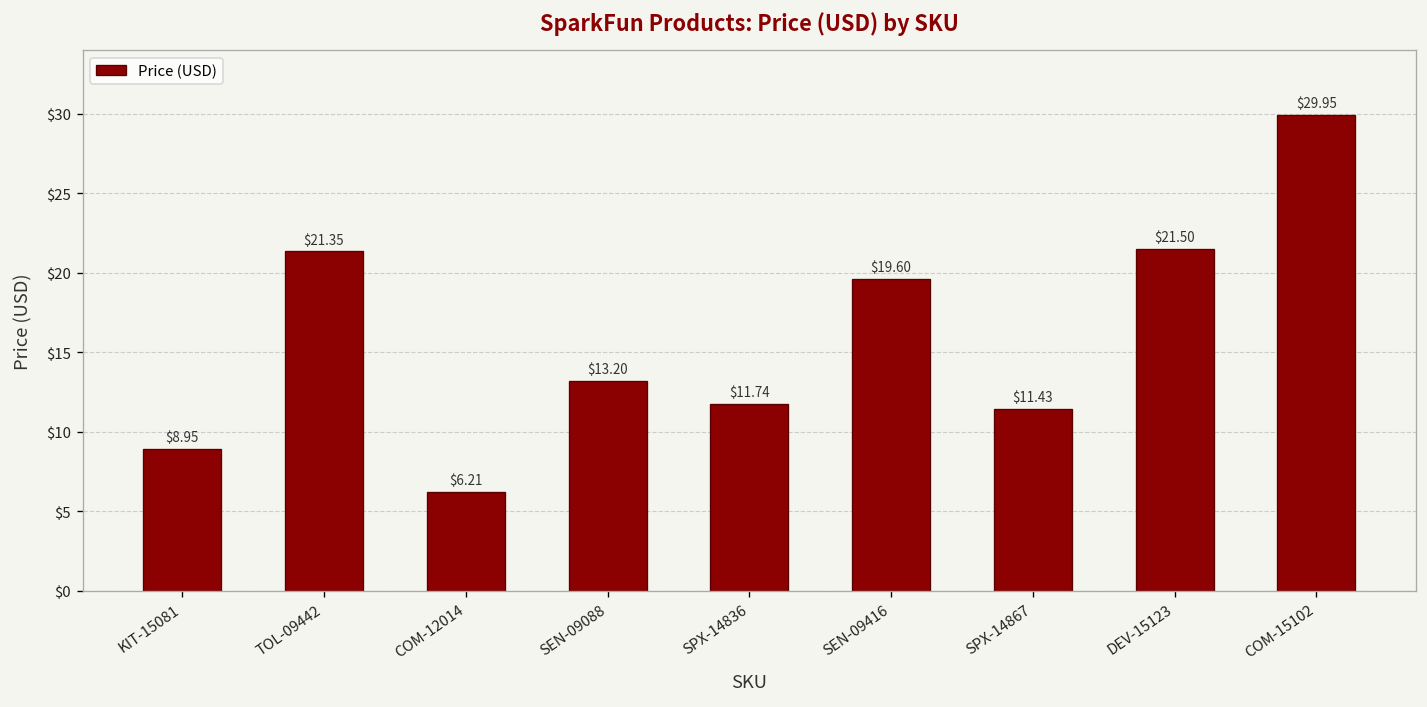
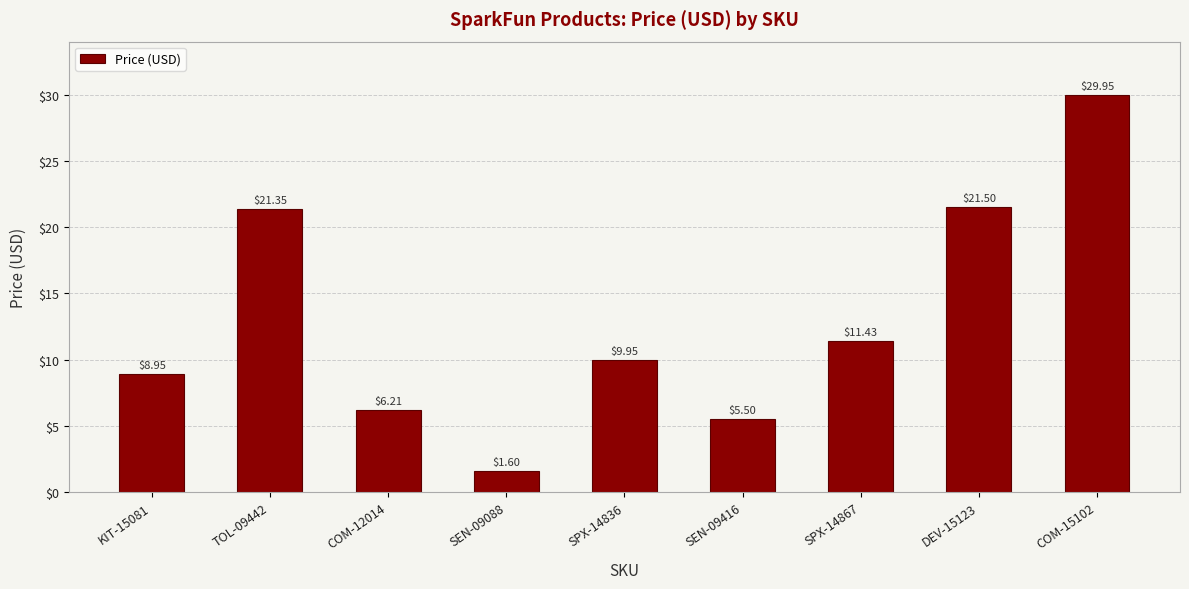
  {
    "KIT-15081": "$8.95",
    "TOL-09442": "$21.35",
    "COM-12014": "$6.21",
-   "SEN-09088": "$13.20",
-   "SPX-14836": "$11.74",
-   "SEN-09416": "$19.60",
+   "SEN-09088": "$1.60",
+   "SPX-14836": "$9.95",
+   "SEN-09416": "$5.50",
    "SPX-14867": "$11.43",
    "DEV-15123": "$21.50",
    "COM-15102": "$29.95"
  }
